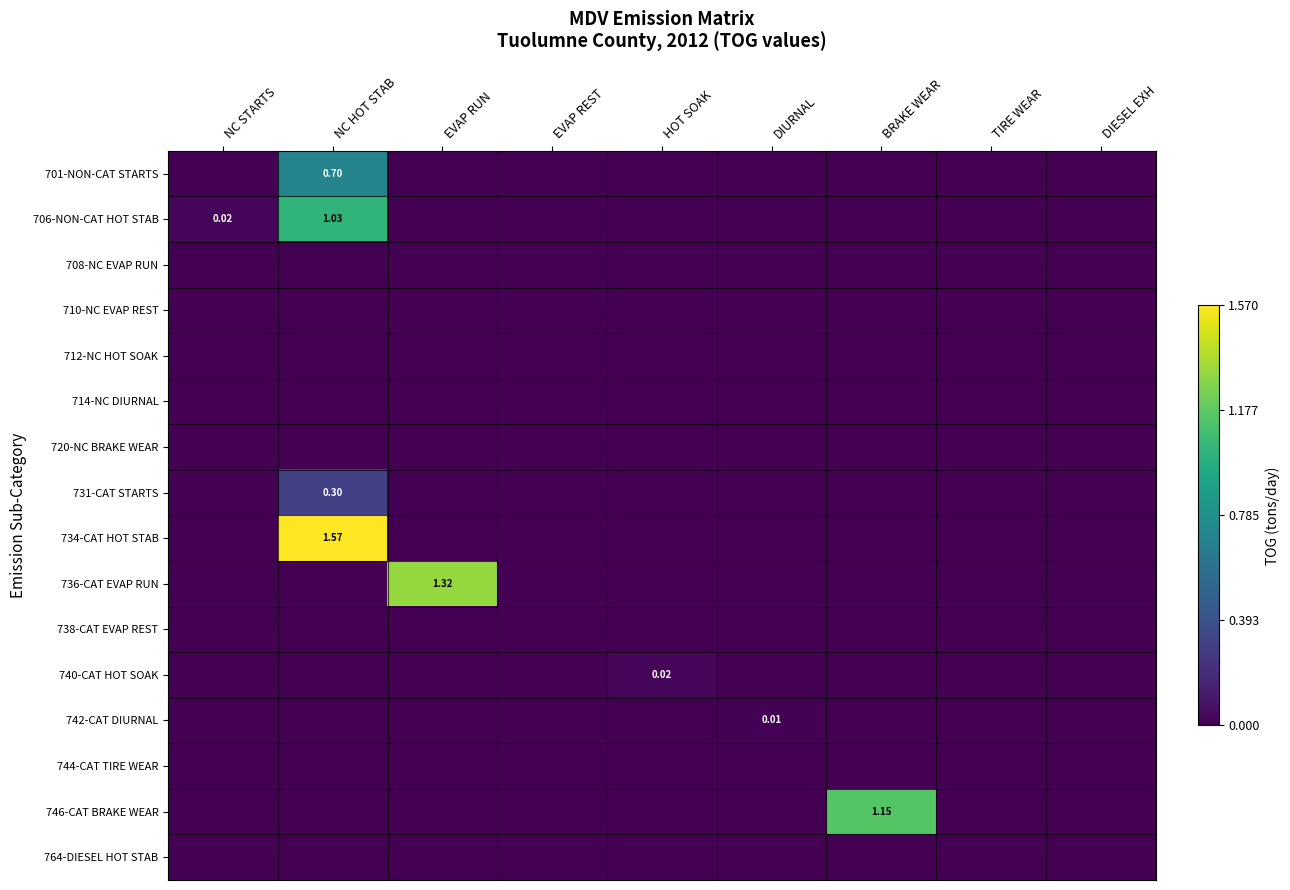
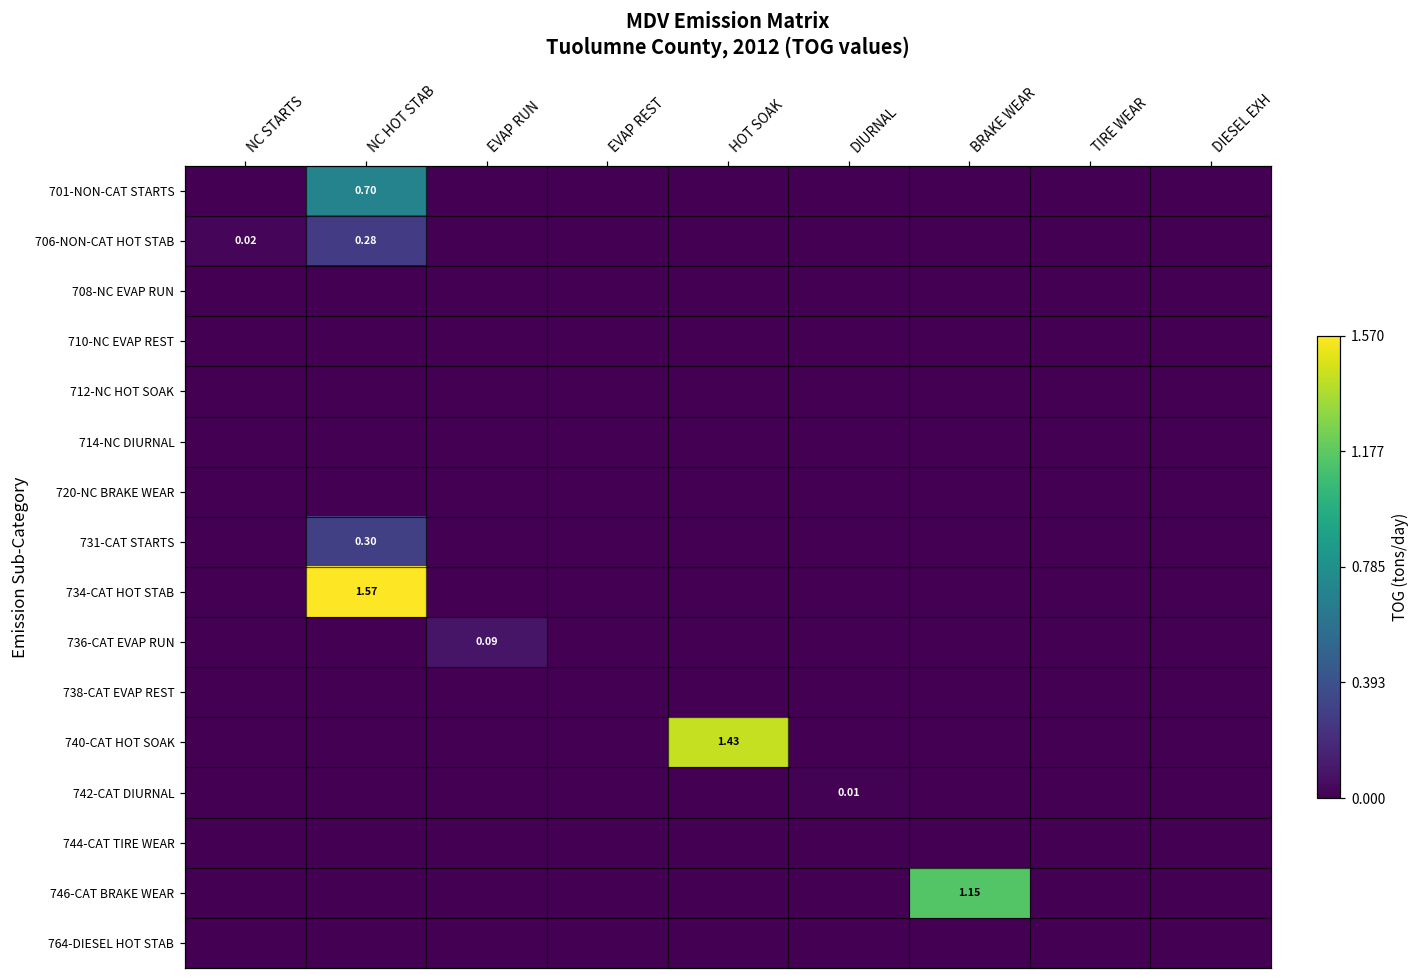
  {
    "701-NON-CAT STARTS": {
      "NC HOT STAB": 0.70
    },
    "706-NON-CAT HOT STAB": {
      "NC STARTS": 0.02,
-     "NC HOT STAB": 1.03
+     "NC HOT STAB": 0.28
    },
    "731-CAT STARTS": {
      "NC HOT STAB": 0.30
    },
    "734-CAT HOT STAB": {
      "NC HOT STAB": 1.57
    },
    "736-CAT EVAP RUN": {
-     "EVAP RUN": 1.32
+     "EVAP RUN": 0.09
    },
    "740-CAT HOT SOAK": {
-     "HOT SOAK": 0.02
+     "HOT SOAK": 1.43
    },
    "742-CAT DIURNAL": {
      "DIURNAL": 0.01
    },
    "746-CAT BRAKE WEAR": {
      "BRAKE WEAR": 1.15
    }
  }
